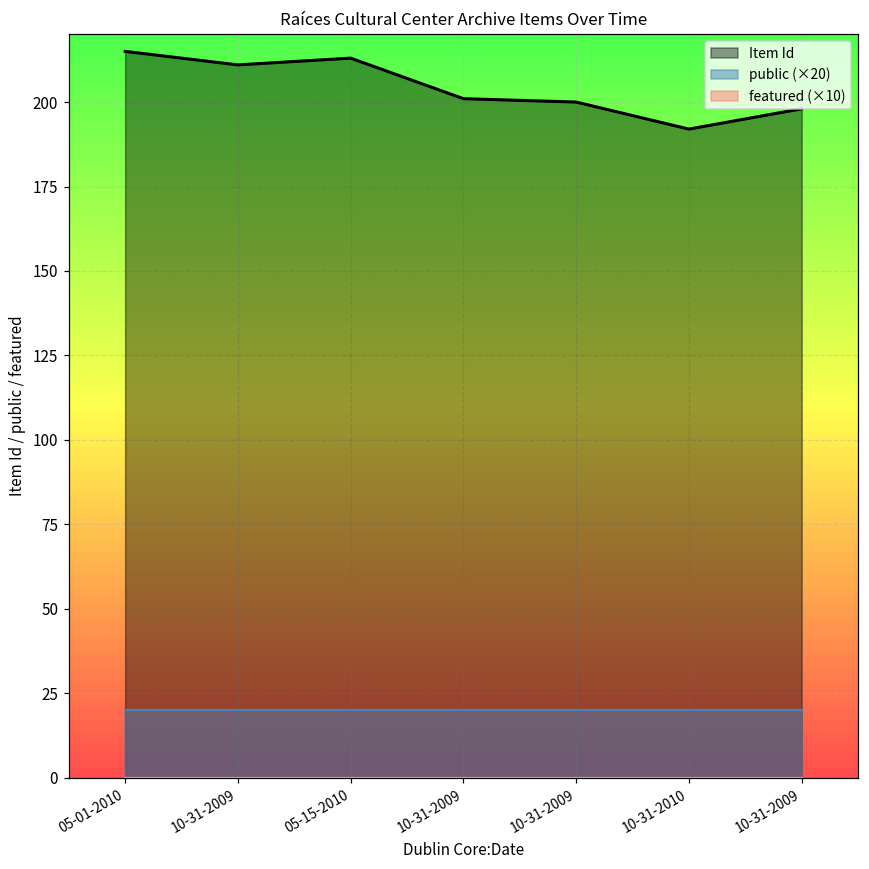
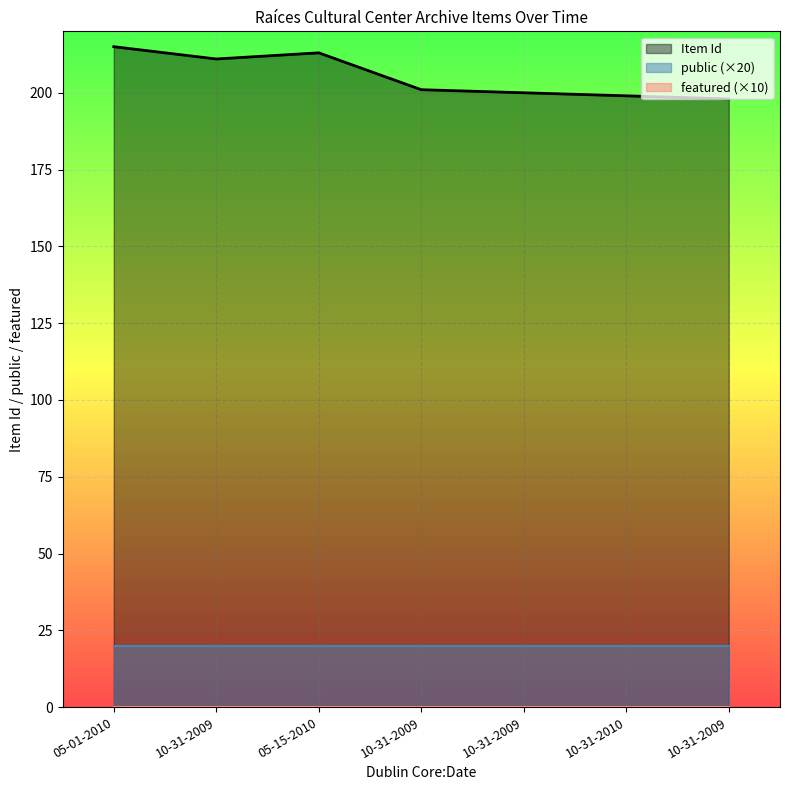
  {
    "Item Id": {
      "05-01-2010": 215,
      "05-15-2010": 213,
-     "10-31-2010": 192
+     "10-31-2010": 199
    },
    "public (×20)": {
      "05-01-2010": 20,
      "05-15-2010": 20,
      "10-31-2010": 20
    },
    "featured (×10)": {
      "05-01-2010": 0,
      "05-15-2010": 0,
      "10-31-2010": 0
    }
  }
